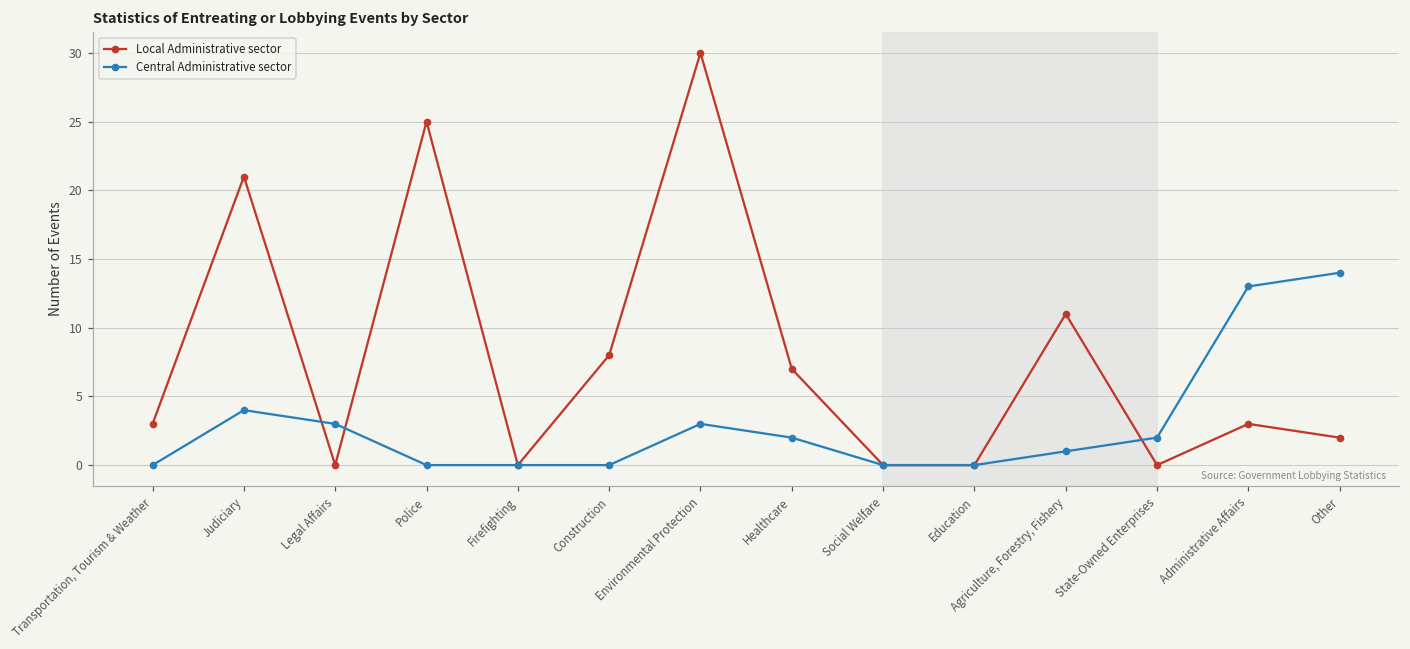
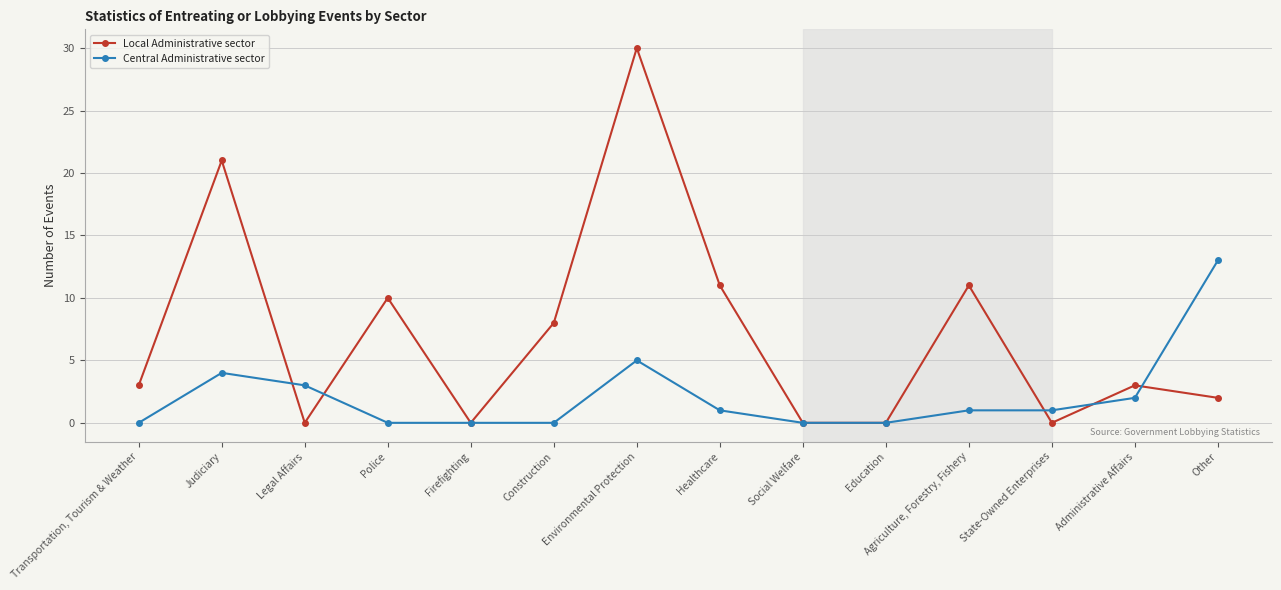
  {
    "Local Administrative sector": {
      "Transportation, Tourism & Weather": 3,
      "Judiciary": 21,
      "Legal Affairs": 0,
-     "Police": 25,
+     "Police": 10,
      "Construction": 8,
      "Environmental Protection": 30,
-     "Healthcare": 7,
+     "Healthcare": 11,
      "Agriculture, Forestry, Fishery": 11,
      "State-Owned Enterprises": 0,
      "Administrative Affairs": 3,
      "Other": 2
    },
    "Central Administrative sector": {
      "Transportation, Tourism & Weather": 0,
      "Judiciary": 4,
      "Legal Affairs": 3,
      "Police": 0,
      "Construction": 0,
-     "Environmental Protection": 3,
-     "Healthcare": 2,
+     "Environmental Protection": 5,
+     "Healthcare": 1,
      "Agriculture, Forestry, Fishery": 1,
-     "State-Owned Enterprises": 2,
-     "Administrative Affairs": 13,
-     "Other": 14
+     "State-Owned Enterprises": 1,
+     "Administrative Affairs": 2,
+     "Other": 13
    }
  }
